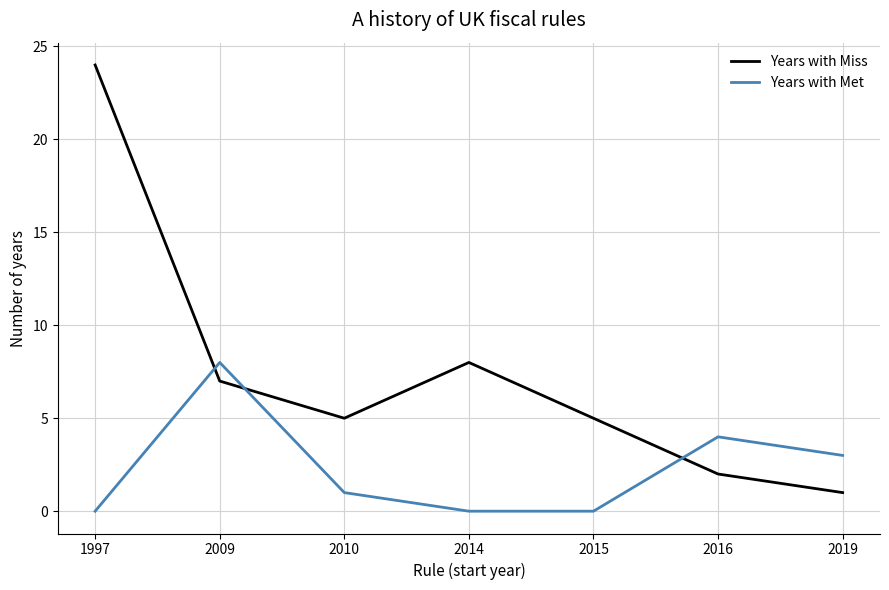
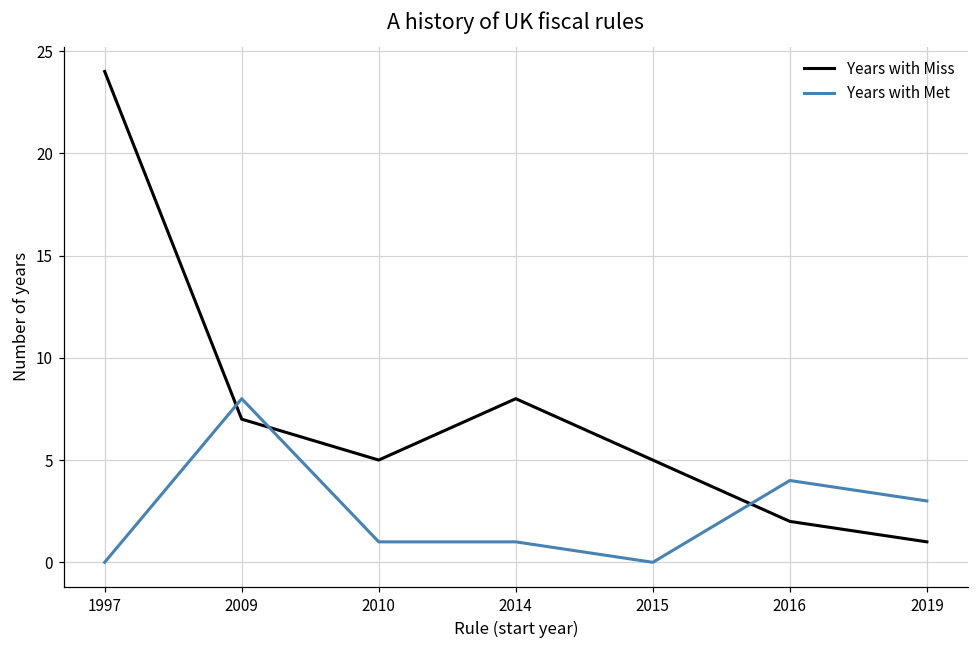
  {
    "Years with Miss": {
      "1997": 24,
      "2009": 7,
      "2010": 5,
      "2014": 8,
      "2015": 5,
      "2016": 2,
      "2019": 1
    },
    "Years with Met": {
      "1997": 0,
      "2009": 8,
      "2010": 1,
-     "2014": 0,
+     "2014": 1,
      "2015": 0,
      "2016": 4,
      "2019": 3
    }
  }
